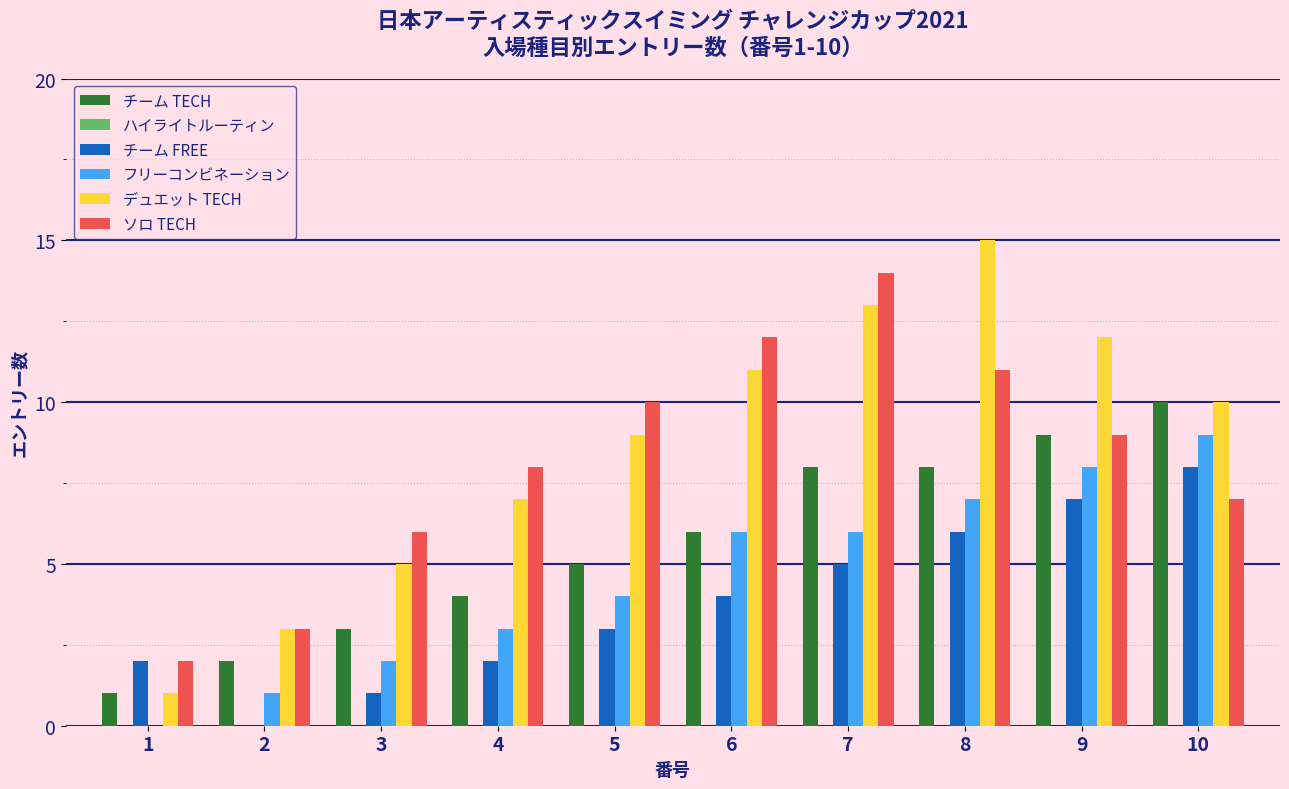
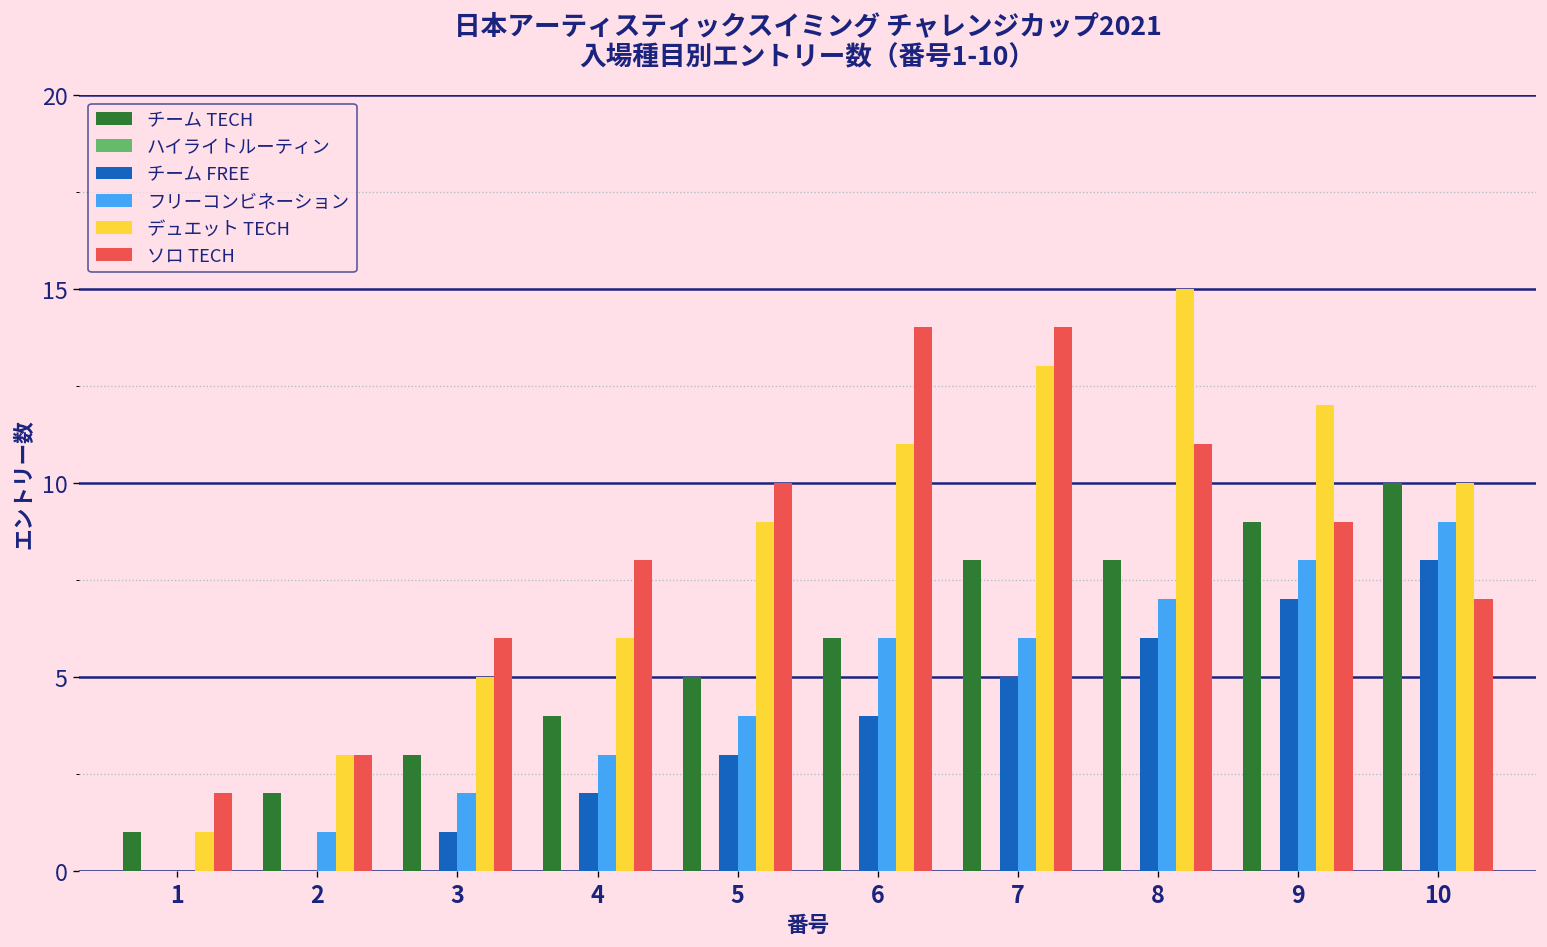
  {
    "チーム TECH": {
      "1": 1,
      "2": 2,
      "3": 3,
      "4": 4,
      "5": 5,
      "6": 6,
      "7": 8,
      "8": 8,
      "9": 9,
      "10": 10
    },
    "ハイライトルーティン": {
      "1": 0,
      "2": 0,
      "3": 0,
      "4": 0,
      "5": 0,
      "6": 0,
      "7": 0,
      "8": 0,
      "9": 0,
      "10": 0
    },
    "チーム FREE": {
-     "1": 2,
+     "1": 0,
      "2": 0,
      "3": 1,
      "4": 2,
      "5": 3,
      "6": 4,
      "7": 5,
      "8": 6,
      "9": 7,
      "10": 8
    },
    "フリーコンビネーション": {
      "1": 0,
      "2": 1,
      "3": 2,
      "4": 3,
      "5": 4,
      "6": 6,
      "7": 6,
      "8": 7,
      "9": 8,
      "10": 9
    },
    "デュエット TECH": {
      "1": 1,
      "2": 3,
      "3": 5,
-     "4": 7,
+     "4": 6,
      "5": 9,
      "6": 11,
      "7": 13,
      "8": 15,
      "9": 12,
      "10": 10
    },
    "ソロ TECH": {
      "1": 2,
      "2": 3,
      "3": 6,
      "4": 8,
      "5": 10,
-     "6": 12,
+     "6": 14,
      "7": 14,
      "8": 11,
      "9": 9,
      "10": 7
    }
  }
